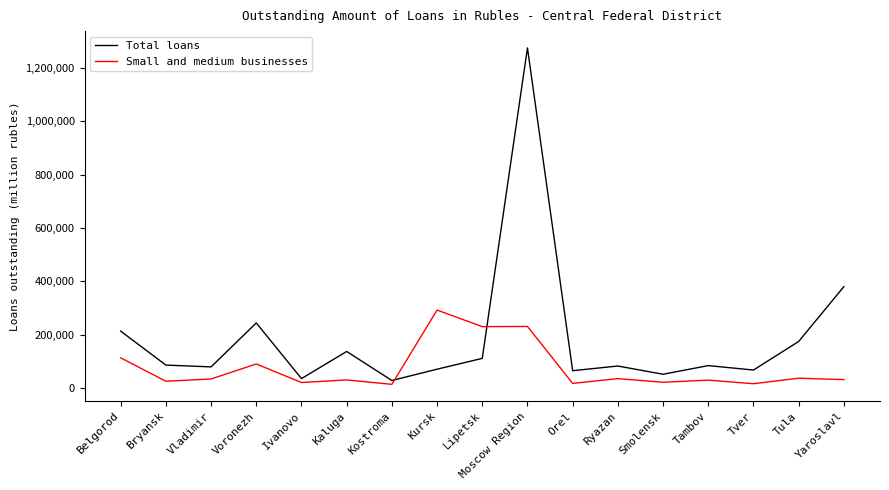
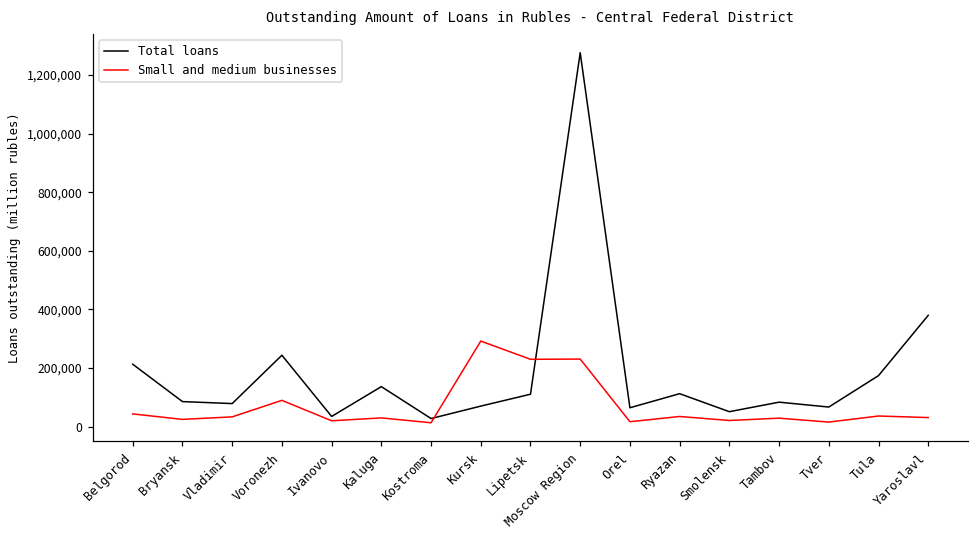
  {
    "Total loans": {
      "Belgorod": "210,000",
      "Bryansk": "90,000",
      "Vladimir": "80,000",
      "Voronezh": "240,000",
      "Ivanovo": "30,000",
      "Kaluga": "140,000",
      "Kostroma": "30,000",
      "Kursk": "70,000",
      "Lipetsk": "110,000",
      "Moscow Region": "1,280,000",
      "Orel": "60,000",
-     "Ryazan": "80,000",
+     "Ryazan": "110,000",
      "Smolensk": "50,000",
      "Tambov": "80,000",
      "Tver": "70,000",
      "Tula": "170,000",
      "Yaroslavl": "380,000"
    },
    "Small and medium businesses": {
-     "Belgorod": "110,000",
+     "Belgorod": "40,000",
      "Bryansk": "20,000",
      "Vladimir": "30,000",
      "Voronezh": "90,000",
      "Ivanovo": "20,000",
      "Kaluga": "30,000",
      "Kostroma": "10,000",
      "Kursk": "290,000",
      "Lipetsk": "230,000",
      "Moscow Region": "230,000",
      "Orel": "20,000",
      "Ryazan": "30,000",
      "Smolensk": "20,000",
      "Tambov": "30,000",
      "Tver": "20,000",
      "Tula": "40,000",
      "Yaroslavl": "30,000"
    }
  }
